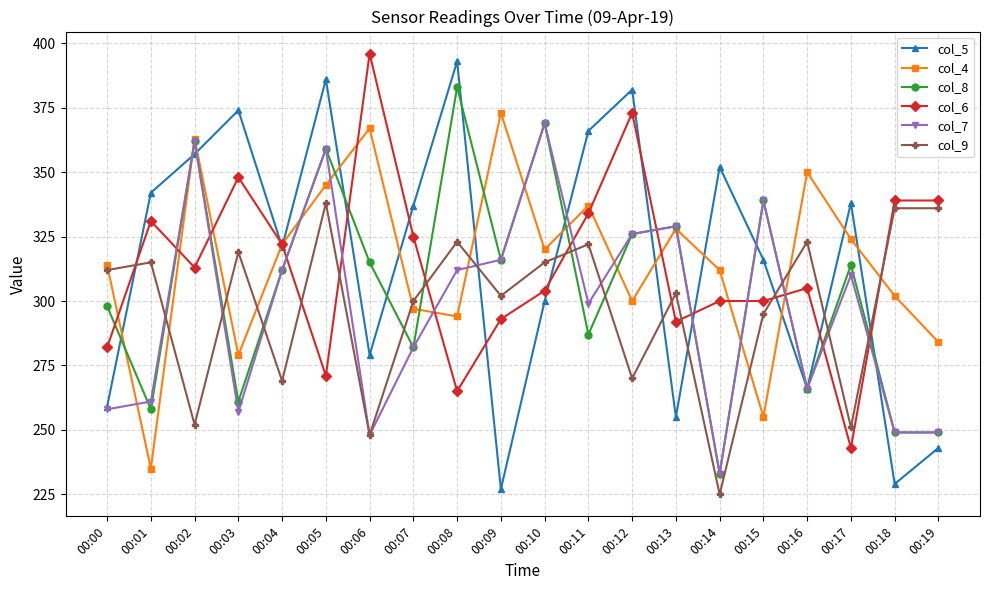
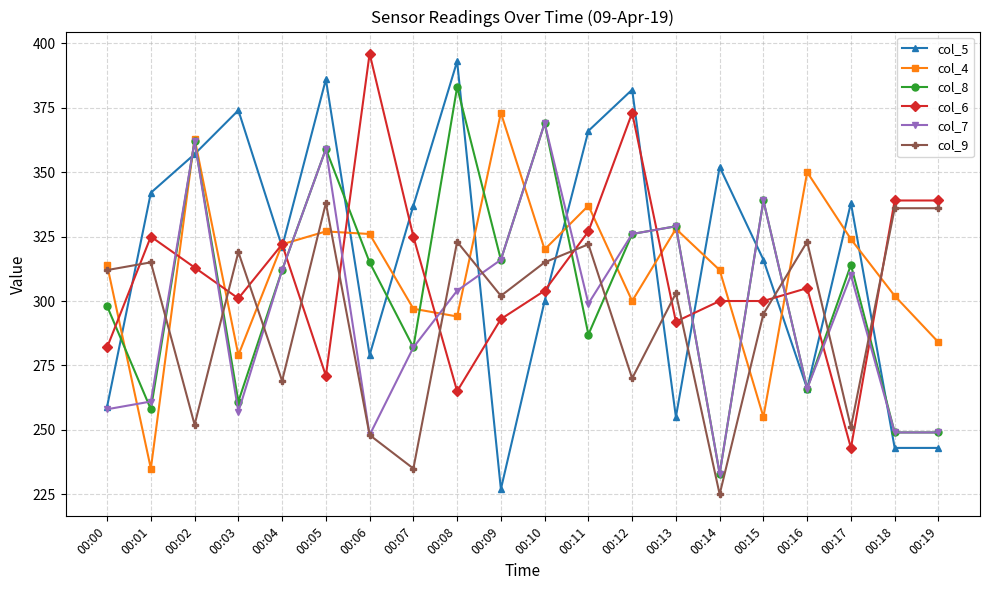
  {
    "col_5": {
      "00:00": 259,
      "00:01": 342,
      "00:02": 357,
      "00:03": 374,
      "00:04": 321,
      "00:05": 386,
      "00:06": 279,
      "00:07": 337,
      "00:08": 393,
      "00:09": 227,
      "00:10": 300,
      "00:11": 366,
      "00:12": 382,
      "00:13": 255,
      "00:14": 352,
      "00:15": 316,
      "00:17": 338,
-     "00:18": 229,
+     "00:18": 243,
      "00:19": 243
    },
    "col_4": {
      "00:00": 314,
      "00:01": 235,
      "00:02": 363,
      "00:03": 279,
-     "00:05": 345,
-     "00:06": 367,
+     "00:05": 327,
+     "00:06": 326,
      "00:07": 297,
      "00:08": 294,
      "00:09": 373,
      "00:10": 320,
      "00:11": 337,
      "00:12": 300,
      "00:14": 312,
      "00:15": 255,
      "00:16": 350,
      "00:17": 324,
      "00:18": 302,
      "00:19": 284
    },
    "col_8": {
      "00:00": 298,
      "00:01": 258,
      "00:03": 261,
      "00:06": 315,
      "00:08": 383,
      "00:11": 287,
      "00:17": 314
    },
    "col_6": {
      "00:00": 282,
-     "00:01": 331,
+     "00:01": 325,
      "00:02": 313,
-     "00:03": 348,
+     "00:03": 301,
      "00:05": 271,
      "00:06": 396,
      "00:07": 325,
      "00:08": 265,
      "00:09": 293,
      "00:10": 304,
-     "00:11": 334,
+     "00:11": 327,
      "00:12": 373,
      "00:13": 292,
      "00:14": 300,
      "00:15": 300,
      "00:16": 305,
      "00:17": 243,
      "00:18": 339,
      "00:19": 339
    },
    "col_7": {
      "00:00": 258,
      "00:01": 261,
      "00:03": 257,
-     "00:08": 312,
+     "00:08": 304,
      "00:11": 299,
      "00:17": 310
    },
    "col_9": {
      "00:00": 312,
      "00:01": 315,
      "00:02": 252,
      "00:03": 319,
      "00:04": 269,
      "00:05": 338,
-     "00:07": 300,
+     "00:07": 235,
      "00:08": 323,
      "00:09": 302,
      "00:10": 315,
      "00:11": 322,
      "00:12": 270,
      "00:13": 303,
      "00:14": 225,
      "00:15": 295,
      "00:16": 323,
      "00:17": 251,
      "00:18": 336,
      "00:19": 336
    }
  }
